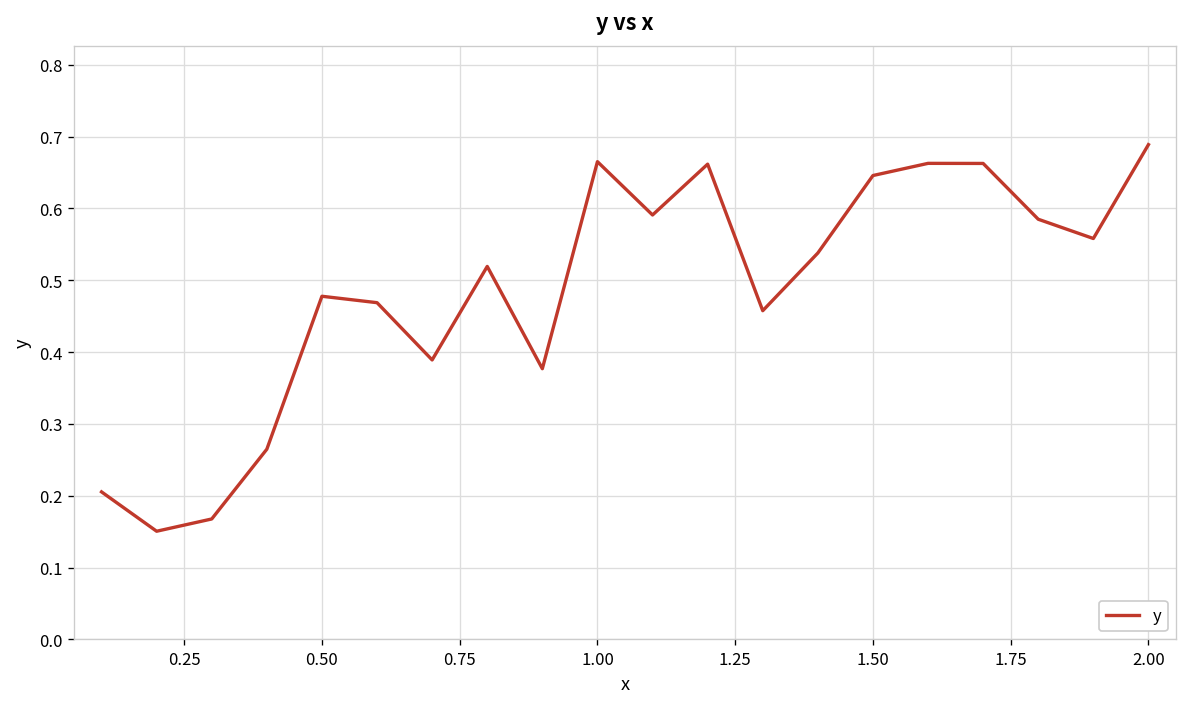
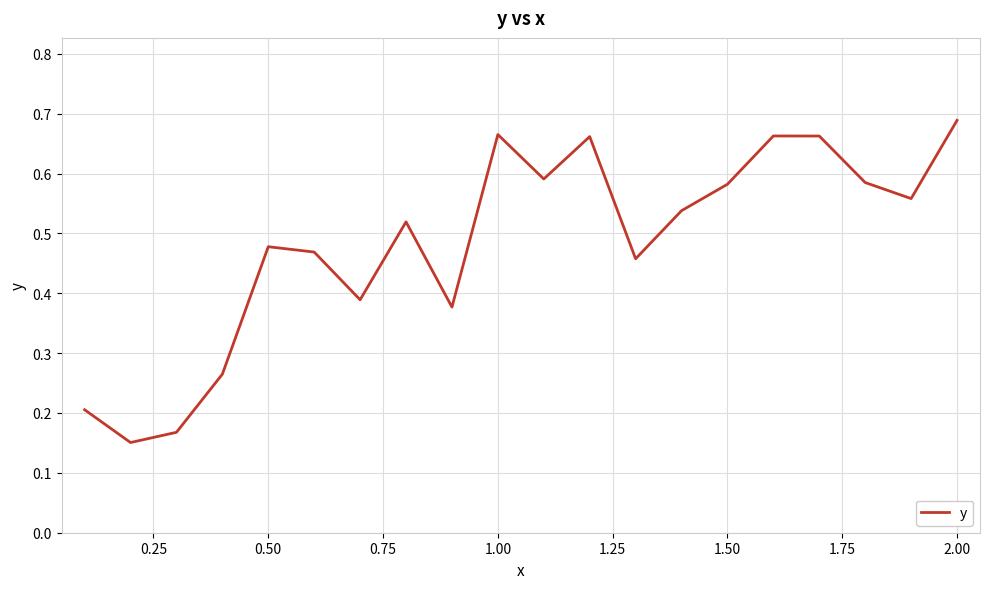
  {
    "0.50": 0.48,
    "1.00": 0.67,
-   "1.50": 0.65,
+   "1.50": 0.58,
    "2.00": 0.69
  }
